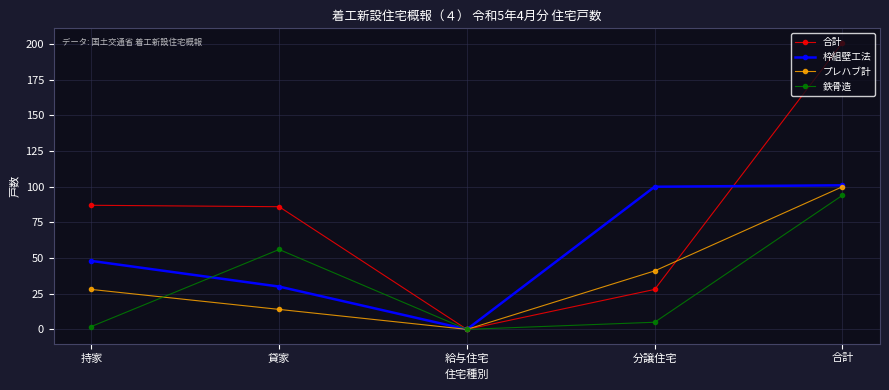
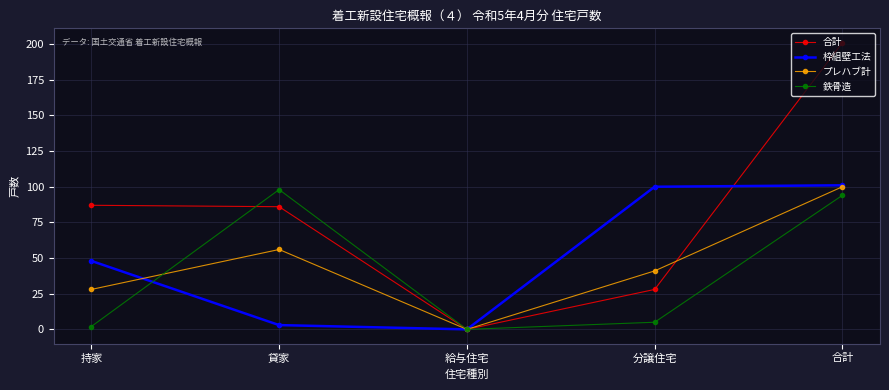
  {
    "合計": {
      "持家": 87,
      "貸家": 86,
      "分譲住宅": 28
    },
    "枠組壁工法": {
      "持家": 48,
-     "貸家": 30,
+     "貸家": 3,
      "分譲住宅": 100
    },
    "プレハブ計": {
      "持家": 28,
-     "貸家": 14,
+     "貸家": 56,
      "分譲住宅": 41
    },
    "鉄骨造": {
      "持家": 2,
-     "貸家": 56,
+     "貸家": 98,
      "分譲住宅": 5,
      "合計": 94
    }
  }
